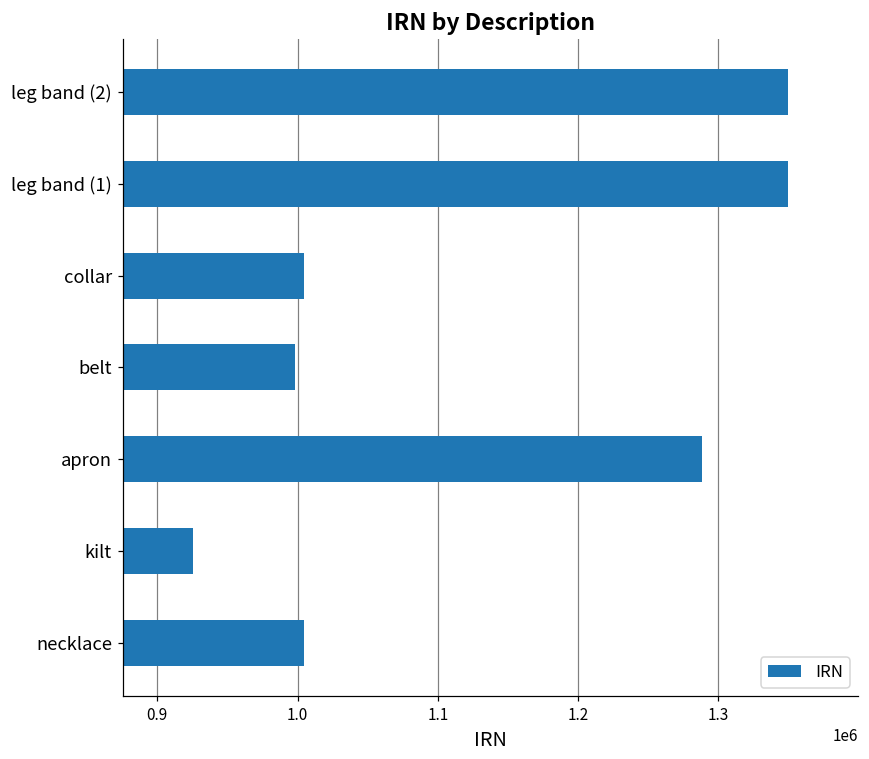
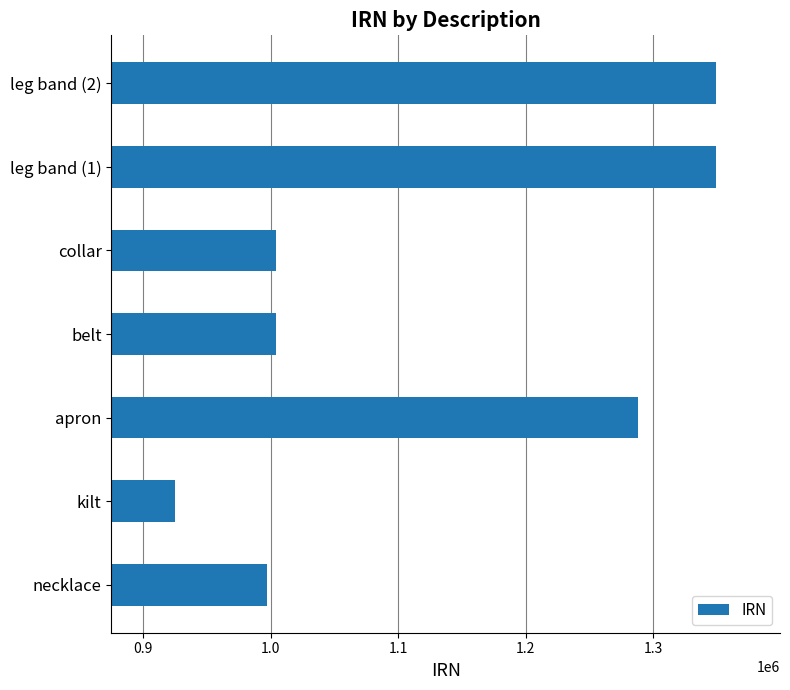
  {
    "leg band (2)": 1349000,
    "leg band (1)": 1349000,
    "collar": 1005000,
-   "belt": 998000,
+   "belt": 1005000,
    "apron": 1288000,
    "kilt": 925000,
-   "necklace": 1005000
+   "necklace": 997000
  }
